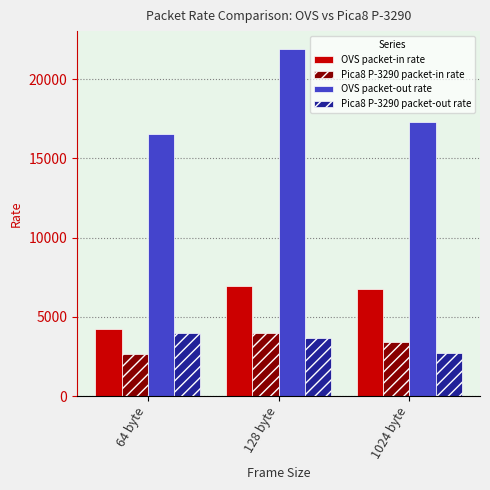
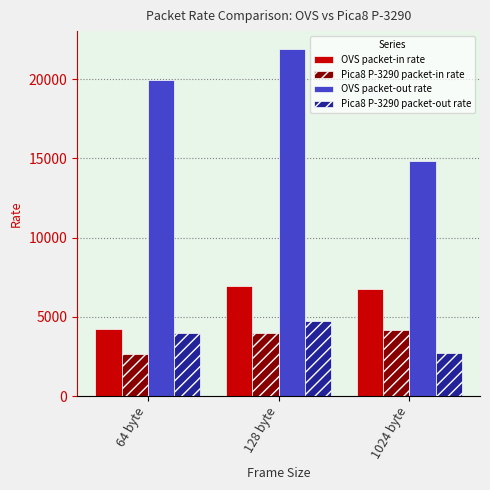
  {
    "OVS packet-in rate": {
      "64 byte": 4200,
      "128 byte": 6900,
      "1024 byte": 6700
    },
    "Pica8 P-3290 packet-in rate": {
      "64 byte": 2700,
      "128 byte": 4000,
-     "1024 byte": 3400
+     "1024 byte": 4200
    },
    "OVS packet-out rate": {
-     "64 byte": 16500,
+     "64 byte": 19900,
      "128 byte": 21900,
-     "1024 byte": 17300
+     "1024 byte": 14800
    },
    "Pica8 P-3290 packet-out rate": {
      "64 byte": 4000,
-     "128 byte": 3700,
+     "128 byte": 4800,
      "1024 byte": 2700
    }
  }
